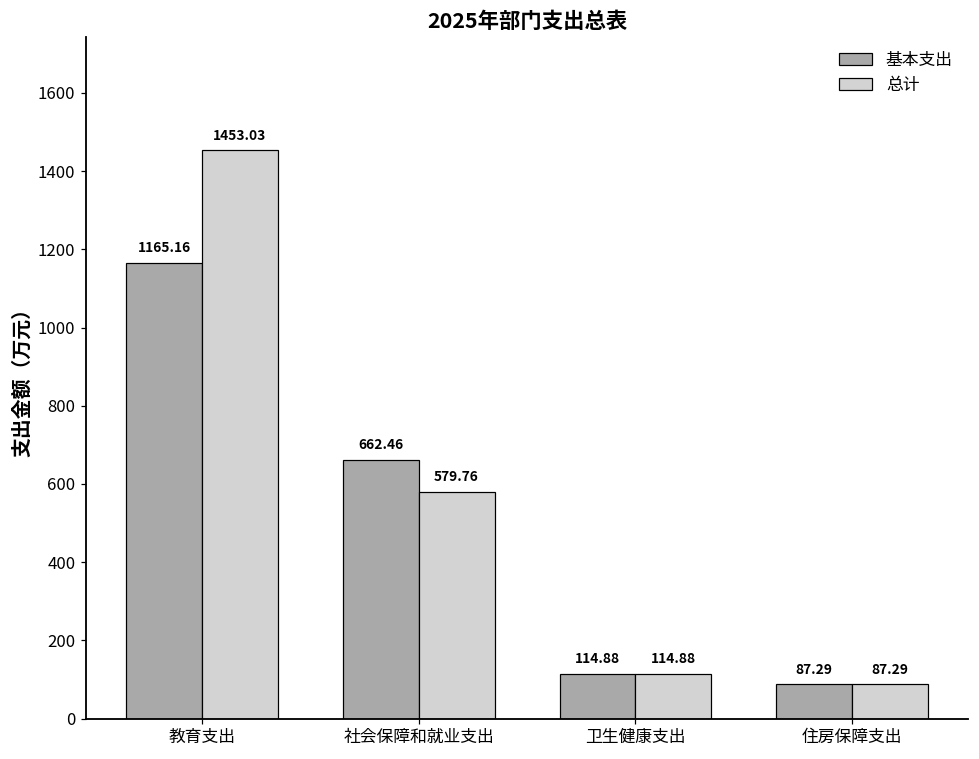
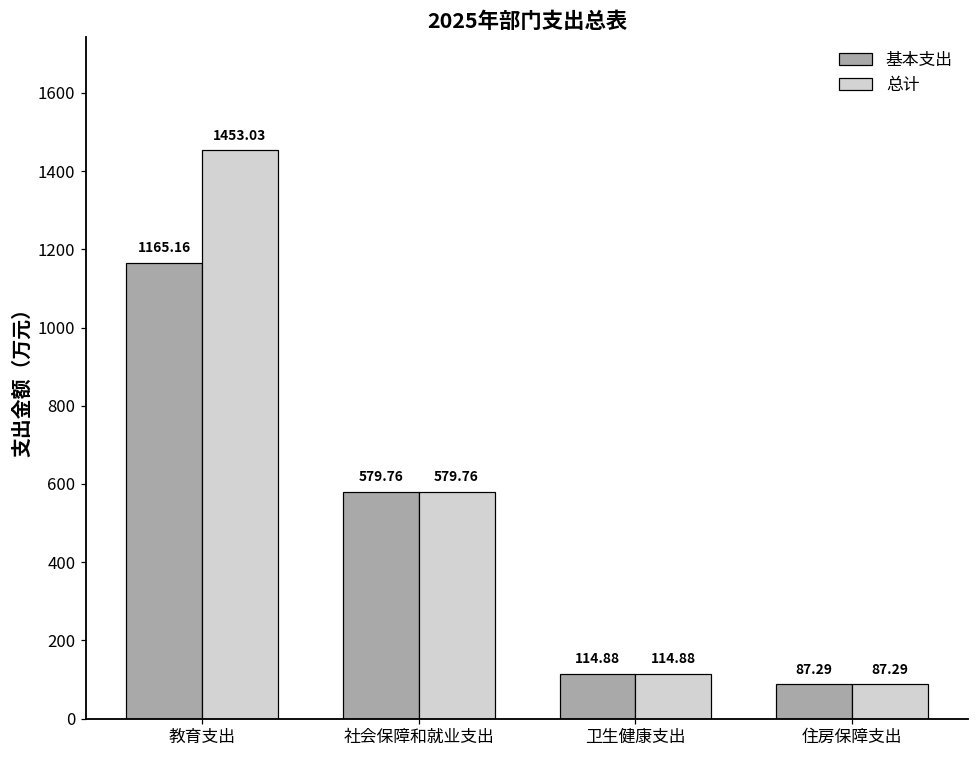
  {
    "基本支出": {
      "教育支出": 1165.16,
-     "社会保障和就业支出": 662.46,
+     "社会保障和就业支出": 579.76,
      "卫生健康支出": 114.88,
      "住房保障支出": 87.29
    },
    "总计": {
      "教育支出": 1453.03,
      "社会保障和就业支出": 579.76,
      "卫生健康支出": 114.88,
      "住房保障支出": 87.29
    }
  }
